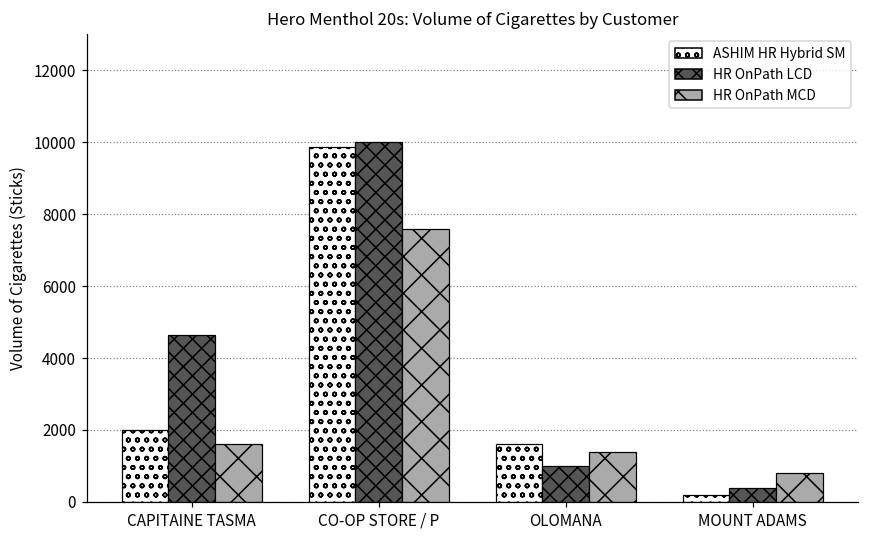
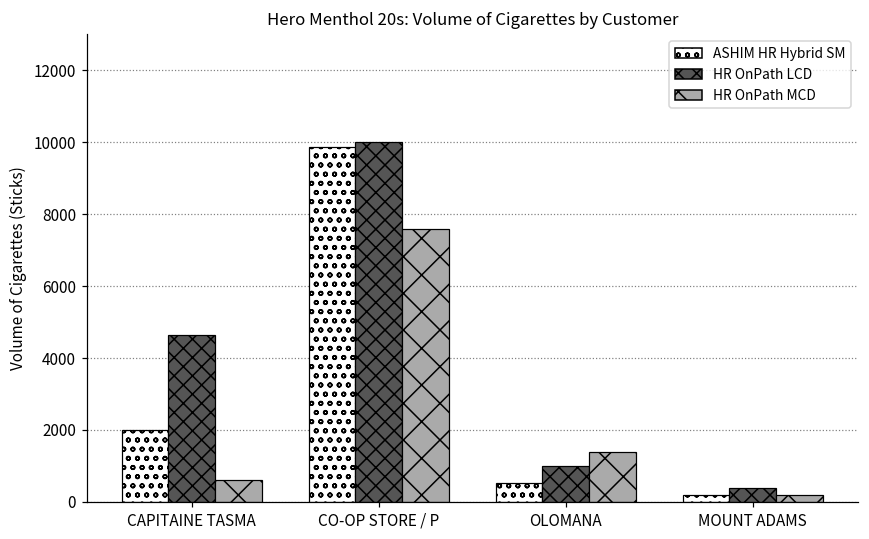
  {
    "ASHIM HR Hybrid SM": {
      "CAPITAINE TASMA": 2000,
      "CO-OP STORE / P": 9900,
-     "OLOMANA": 1600,
+     "OLOMANA": 500,
      "MOUNT ADAMS": 200
    },
    "HR OnPath LCD": {
      "CAPITAINE TASMA": 4600,
      "CO-OP STORE / P": 10000,
      "OLOMANA": 1000,
      "MOUNT ADAMS": 400
    },
    "HR OnPath MCD": {
-     "CAPITAINE TASMA": 1600,
+     "CAPITAINE TASMA": 600,
      "CO-OP STORE / P": 7600,
      "OLOMANA": 1400,
-     "MOUNT ADAMS": 800
+     "MOUNT ADAMS": 200
    }
  }
